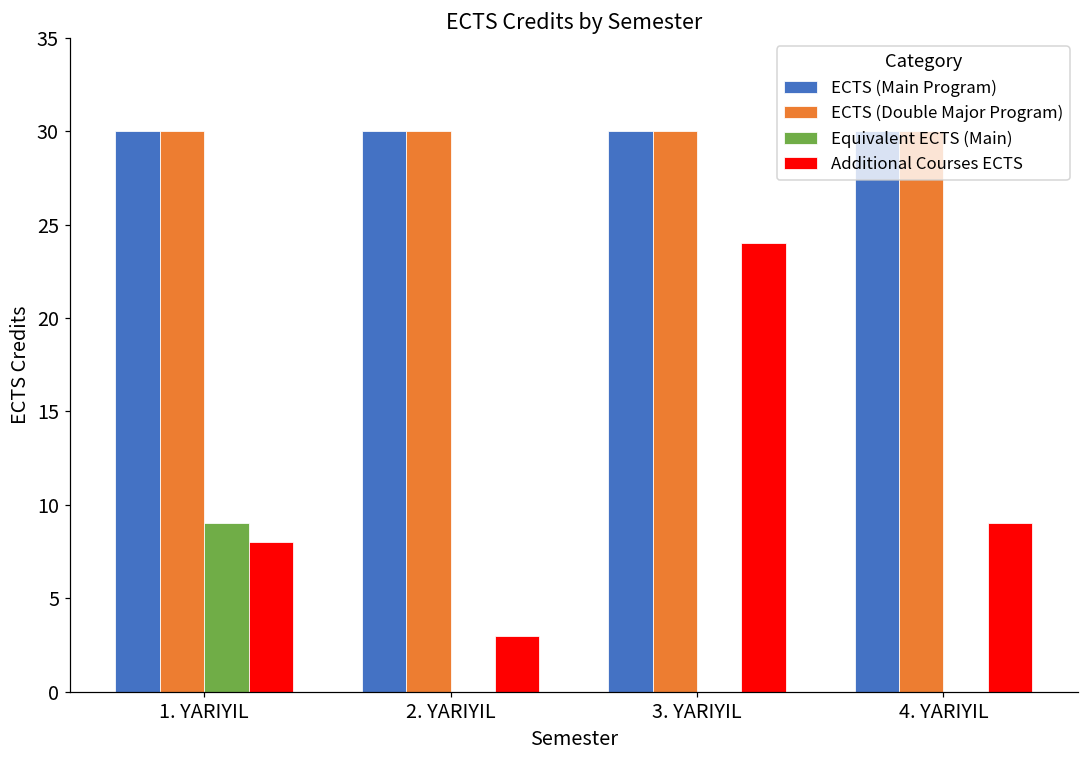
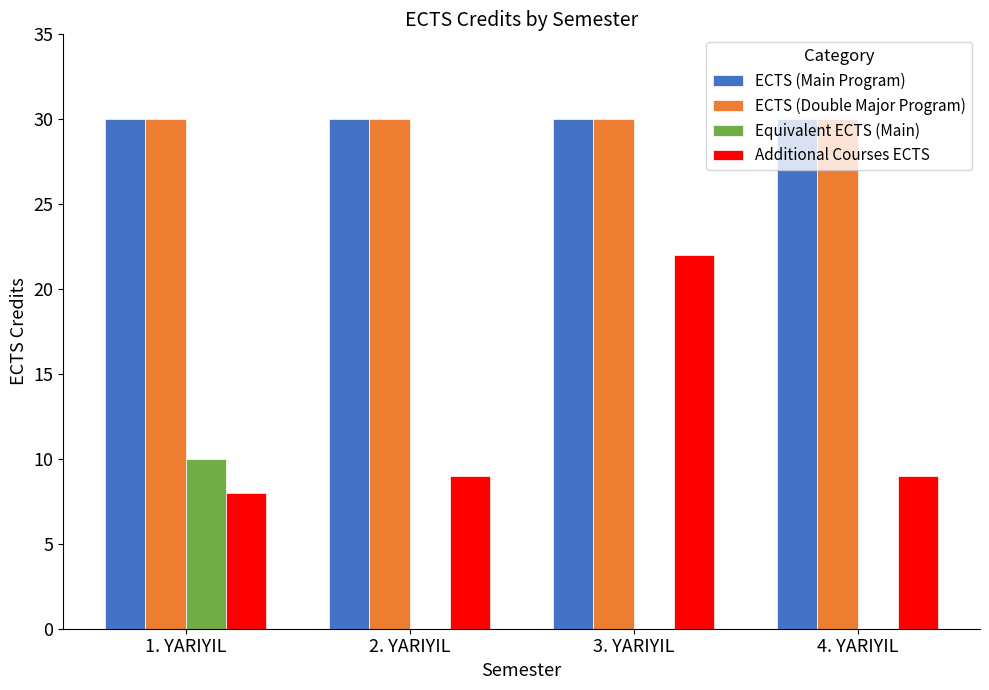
  {
    "ECTS (Main Program)": {
      "1. YARIYIL": 30,
      "2. YARIYIL": 30,
      "3. YARIYIL": 30
    },
    "ECTS (Double Major Program)": {
      "1. YARIYIL": 30,
      "2. YARIYIL": 30,
      "3. YARIYIL": 30
    },
    "Equivalent ECTS (Main)": {
-     "1. YARIYIL": 9,
+     "1. YARIYIL": 10,
      "2. YARIYIL": 0,
      "3. YARIYIL": 0,
      "4. YARIYIL": 0
    },
    "Additional Courses ECTS": {
      "1. YARIYIL": 8,
-     "2. YARIYIL": 3,
-     "3. YARIYIL": 24,
+     "2. YARIYIL": 9,
+     "3. YARIYIL": 22,
      "4. YARIYIL": 9
    }
  }
